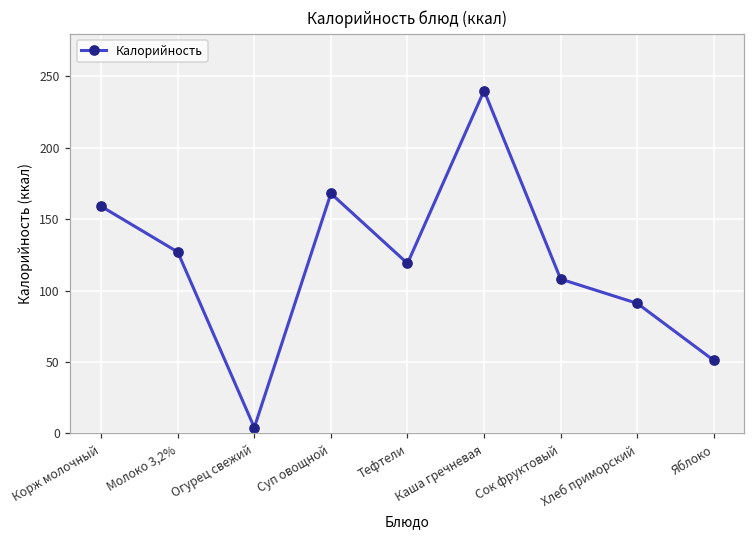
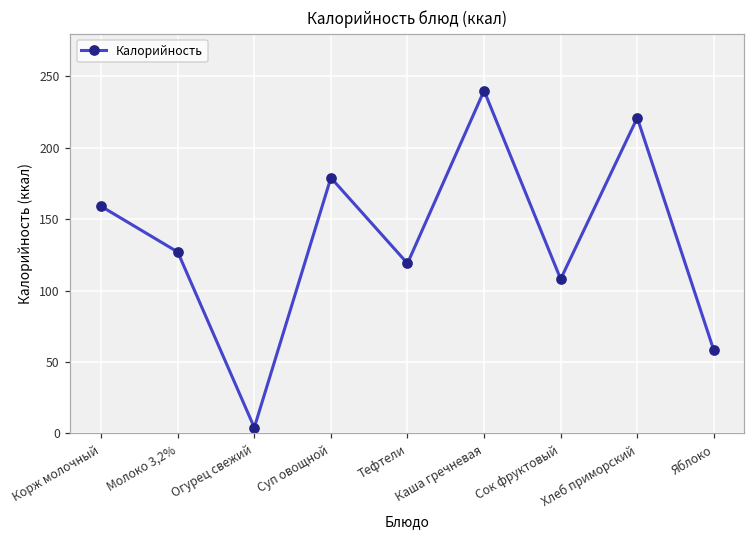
  {
    "Корж молочный": 159,
    "Молоко 3,2%": 127,
    "Огурец свежий": 4,
-   "Суп овощной": 168,
+   "Суп овощной": 179,
    "Тефтели": 119,
    "Каша гречневая": 240,
    "Сок фруктовый": 108,
-   "Хлеб приморский": 91,
-   "Яблоко": 51
+   "Хлеб приморский": 221,
+   "Яблоко": 58
  }
